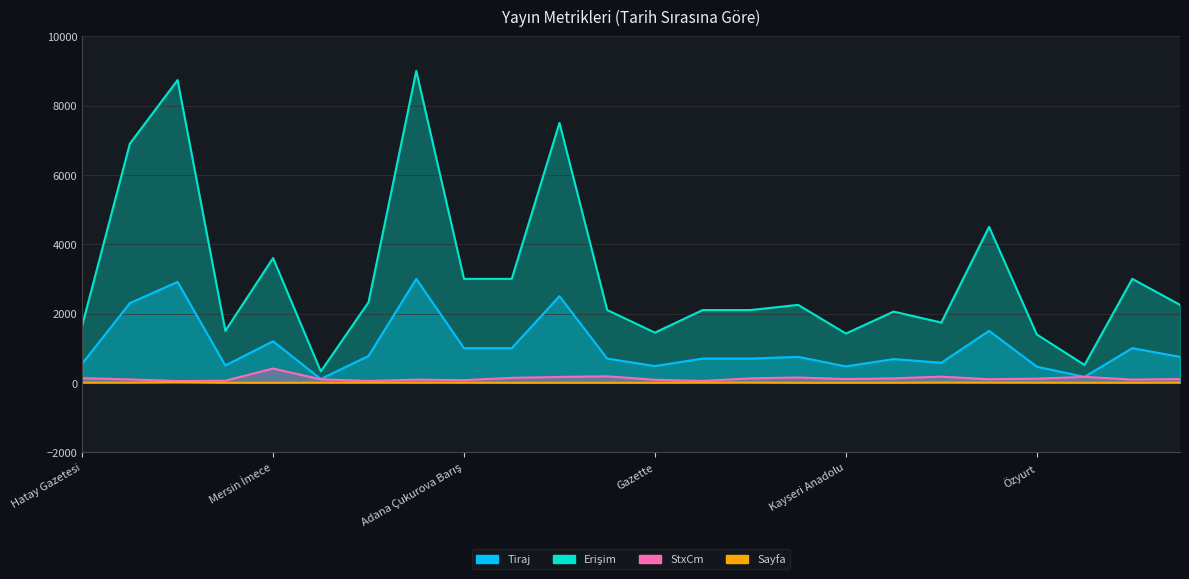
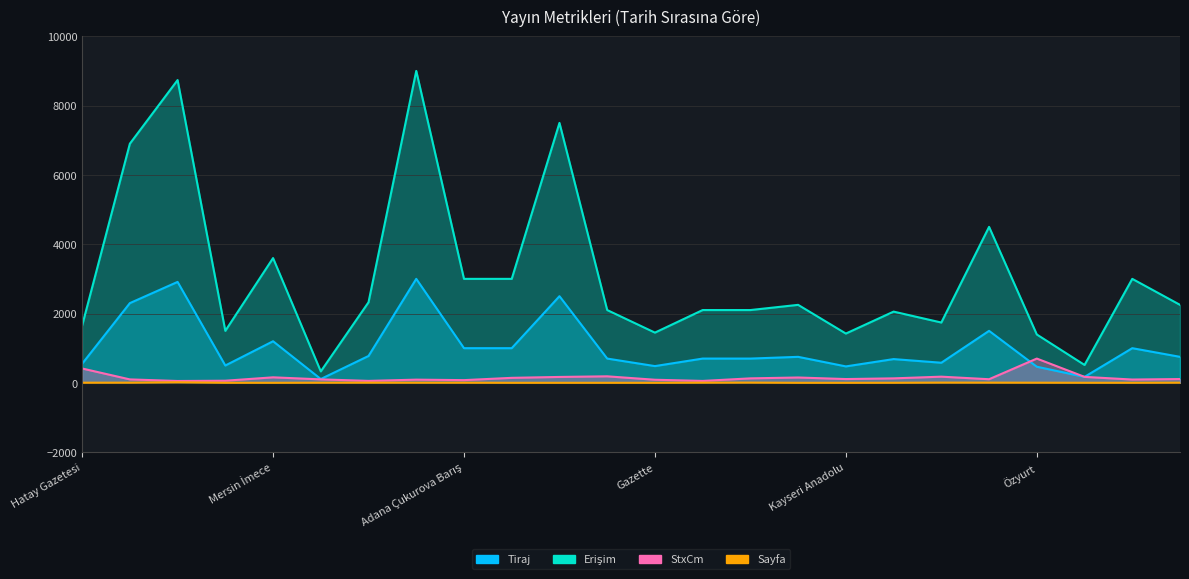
  {
    "StxCm": {
-     "Hatay Gazetesi": 100,
-     "Mersin İmece": 400,
+     "Hatay Gazetesi": 400,
+     "Mersin İmece": 200,
      "Adana Çukurova Barış": 100,
      "Gazette": 100,
      "Kayseri Anadolu": 100,
-     "Özyurt": 100
+     "Özyurt": 700
    },
    "Sayfa": {
      "Hatay Gazetesi": 0,
      "Mersin İmece": 0,
      "Adana Çukurova Barış": 0,
      "Gazette": 0,
      "Kayseri Anadolu": 0,
      "Özyurt": 0
    }
  }
